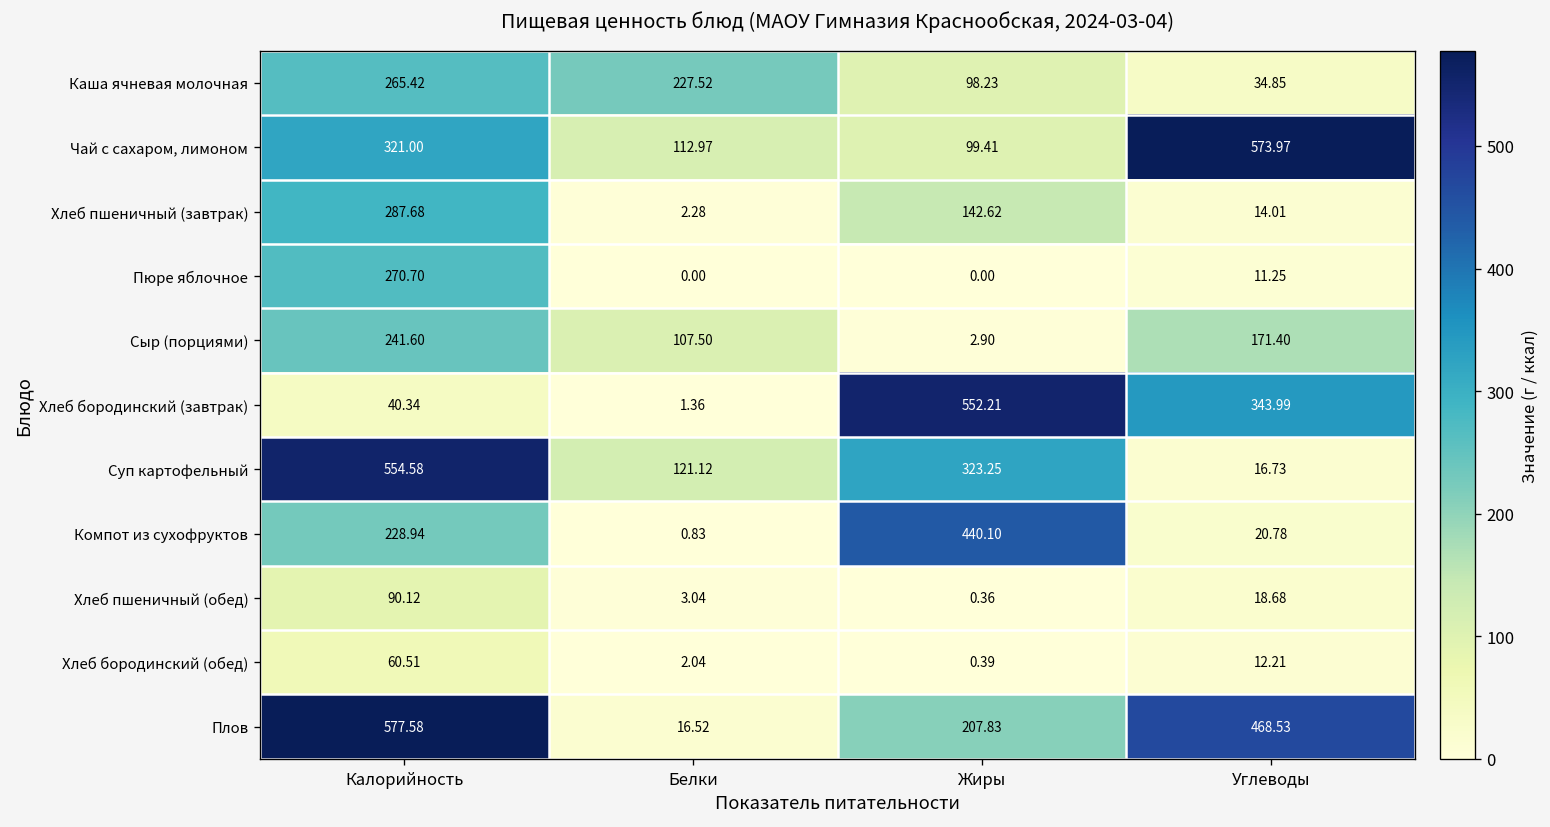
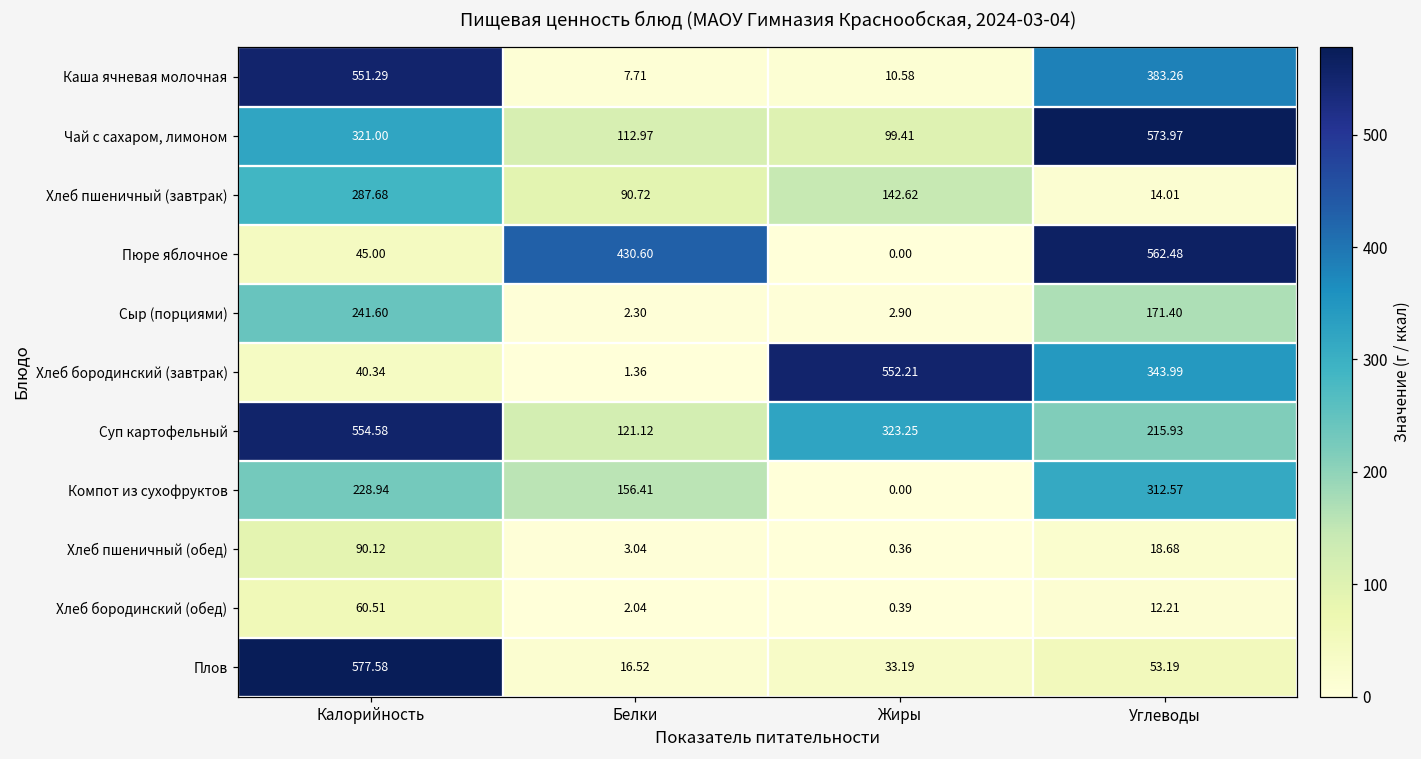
  {
    "Каша ячневая молочная": {
-     "Калорийность": 265.42,
-     "Белки": 227.52,
-     "Жиры": 98.23,
-     "Углеводы": 34.85
+     "Калорийность": 551.29,
+     "Белки": 7.71,
+     "Жиры": 10.58,
+     "Углеводы": 383.26
    },
    "Чай с сахаром, лимоном": {
      "Калорийность": 321.00,
      "Белки": 112.97,
      "Жиры": 99.41,
      "Углеводы": 573.97
    },
    "Хлеб пшеничный (завтрак)": {
      "Калорийность": 287.68,
-     "Белки": 2.28,
+     "Белки": 90.72,
      "Жиры": 142.62,
      "Углеводы": 14.01
    },
    "Пюре яблочное": {
-     "Калорийность": 270.70,
-     "Белки": 0.00,
+     "Калорийность": 45.00,
+     "Белки": 430.60,
      "Жиры": 0.00,
-     "Углеводы": 11.25
+     "Углеводы": 562.48
    },
    "Сыр (порциями)": {
      "Калорийность": 241.60,
-     "Белки": 107.50,
+     "Белки": 2.30,
      "Жиры": 2.90,
      "Углеводы": 171.40
    },
    "Хлеб бородинский (завтрак)": {
      "Калорийность": 40.34,
      "Белки": 1.36,
      "Жиры": 552.21,
      "Углеводы": 343.99
    },
    "Суп картофельный": {
      "Калорийность": 554.58,
      "Белки": 121.12,
      "Жиры": 323.25,
-     "Углеводы": 16.73
+     "Углеводы": 215.93
    },
    "Компот из сухофруктов": {
      "Калорийность": 228.94,
-     "Белки": 0.83,
-     "Жиры": 440.10,
-     "Углеводы": 20.78
+     "Белки": 156.41,
+     "Жиры": 0.00,
+     "Углеводы": 312.57
    },
    "Хлеб пшеничный (обед)": {
      "Калорийность": 90.12,
      "Белки": 3.04,
      "Жиры": 0.36,
      "Углеводы": 18.68
    },
    "Хлеб бородинский (обед)": {
      "Калорийность": 60.51,
      "Белки": 2.04,
      "Жиры": 0.39,
      "Углеводы": 12.21
    },
    "Плов": {
      "Калорийность": 577.58,
      "Белки": 16.52,
-     "Жиры": 207.83,
-     "Углеводы": 468.53
+     "Жиры": 33.19,
+     "Углеводы": 53.19
    }
  }
